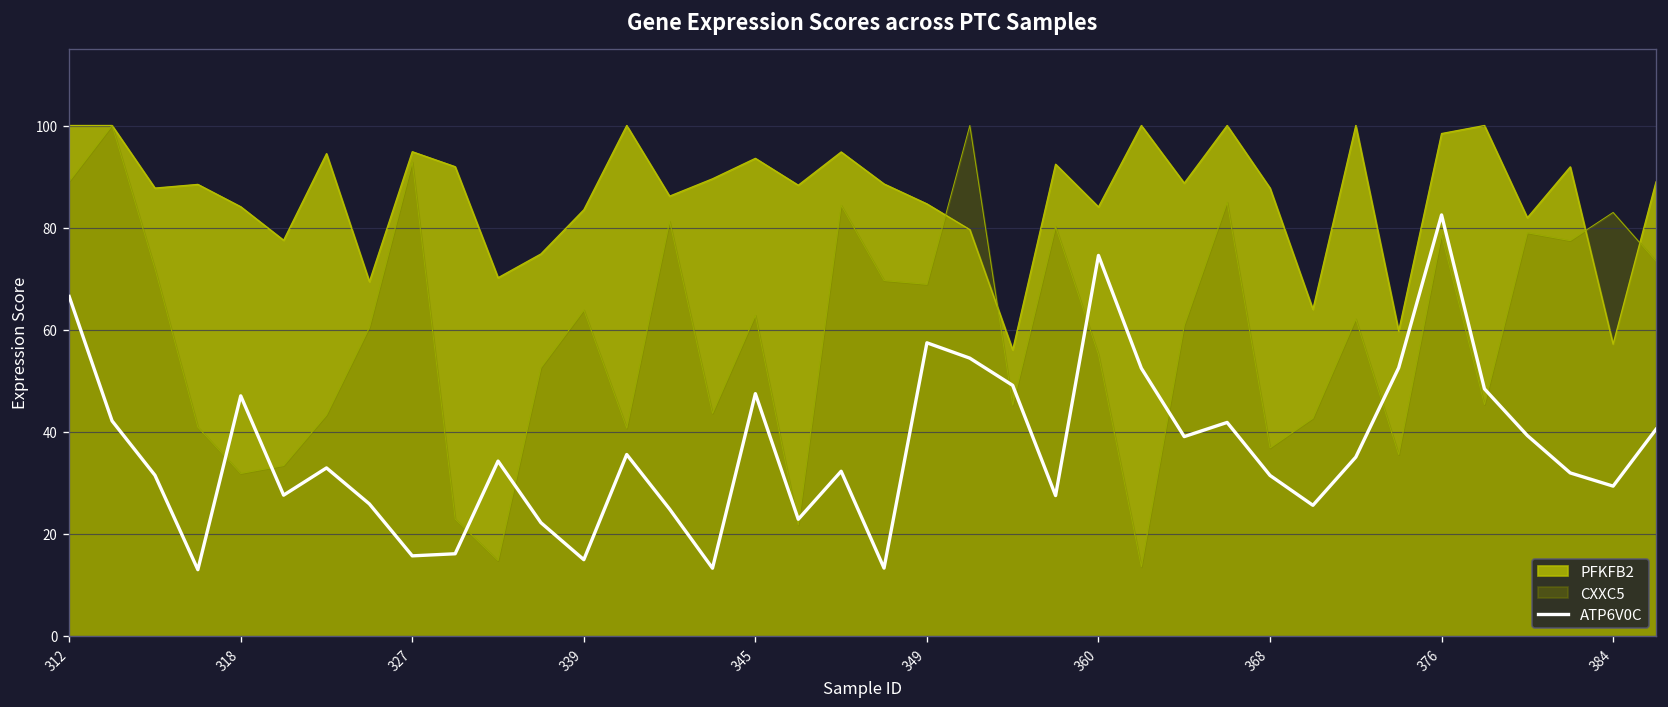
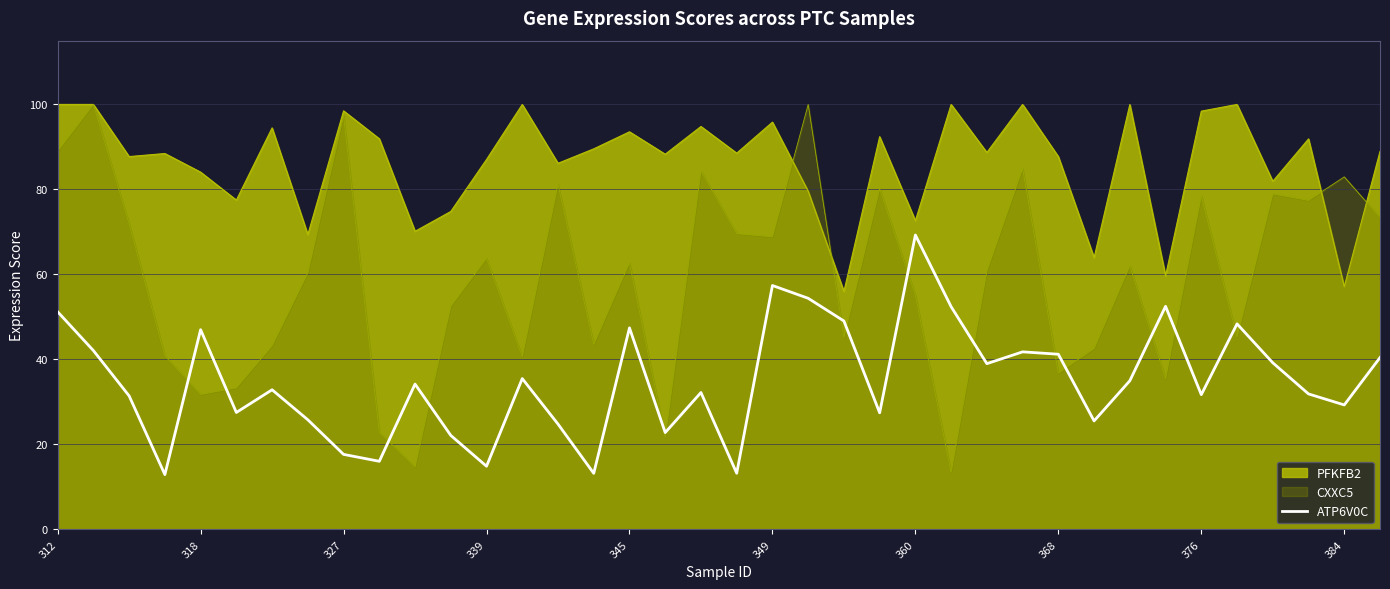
  {
    "PFKFB2": {
      "312": 100,
      "318": 84,
-     "327": 95,
-     "339": 83,
+     "327": 98,
+     "339": 87,
      "345": 94,
-     "349": 85,
-     "360": 84,
+     "349": 96,
+     "360": 73,
      "368": 88,
      "376": 98,
      "384": 57
    },
    "CXXC5": {
      "312": 89,
      "318": 32,
-     "327": 93,
+     "327": 97,
      "339": 64,
      "345": 63,
      "349": 69,
      "360": 55,
      "368": 37,
      "376": 79,
      "384": 83
    },
    "ATP6V0C": {
-     "312": 66,
+     "312": 51,
      "318": 47,
-     "327": 16,
+     "327": 18,
      "339": 15,
      "345": 47,
      "349": 57,
-     "360": 75,
-     "368": 31,
-     "376": 82,
+     "360": 69,
+     "368": 41,
+     "376": 32,
      "384": 29
    }
  }
